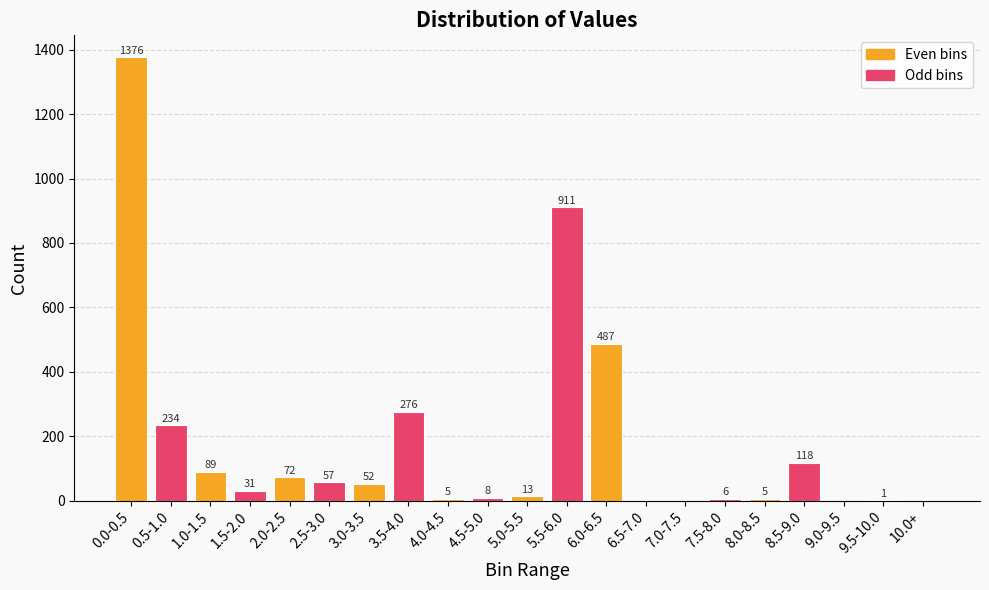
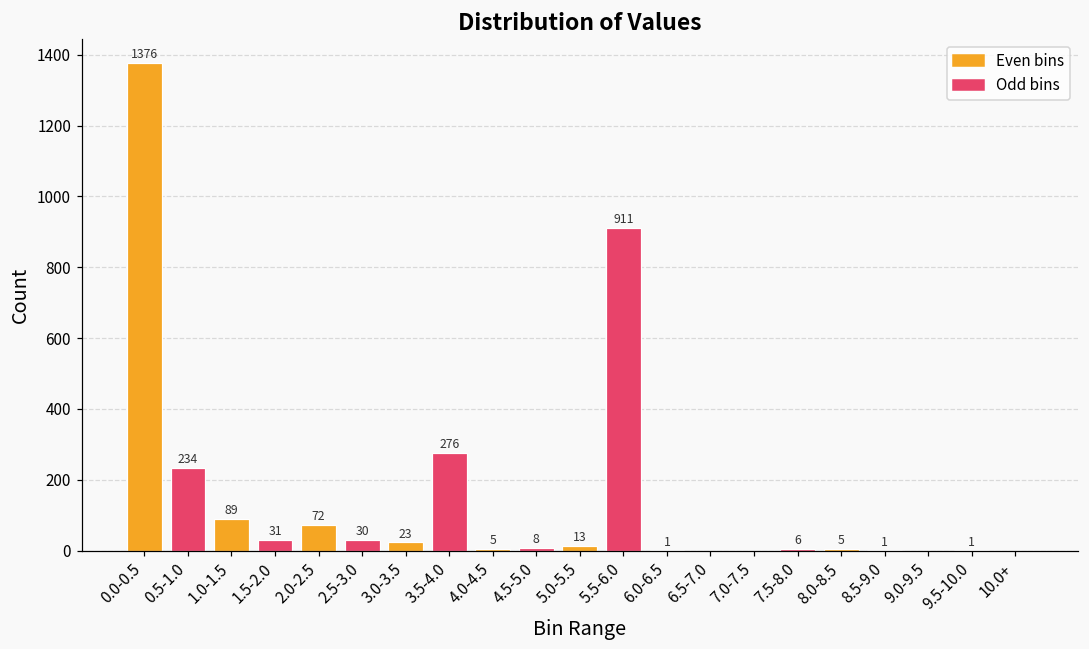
  {
    "0.0-0.5": 1376,
    "0.5-1.0": 234,
    "1.0-1.5": 89,
    "1.5-2.0": 31,
    "2.0-2.5": 72,
-   "2.5-3.0": 57,
-   "3.0-3.5": 52,
+   "2.5-3.0": 30,
+   "3.0-3.5": 23,
    "3.5-4.0": 276,
    "4.0-4.5": 5,
    "4.5-5.0": 8,
    "5.0-5.5": 13,
    "5.5-6.0": 911,
-   "6.0-6.5": 487,
+   "6.0-6.5": 1,
    "7.5-8.0": 6,
    "8.0-8.5": 5,
-   "8.5-9.0": 118,
+   "8.5-9.0": 1,
    "9.5-10.0": 1
  }
